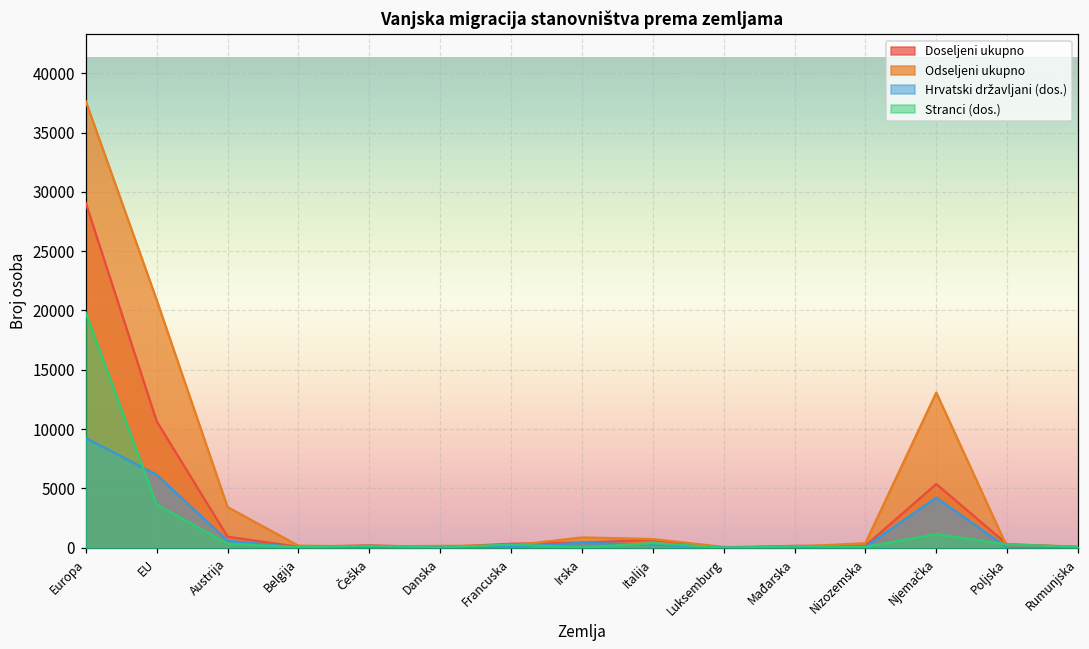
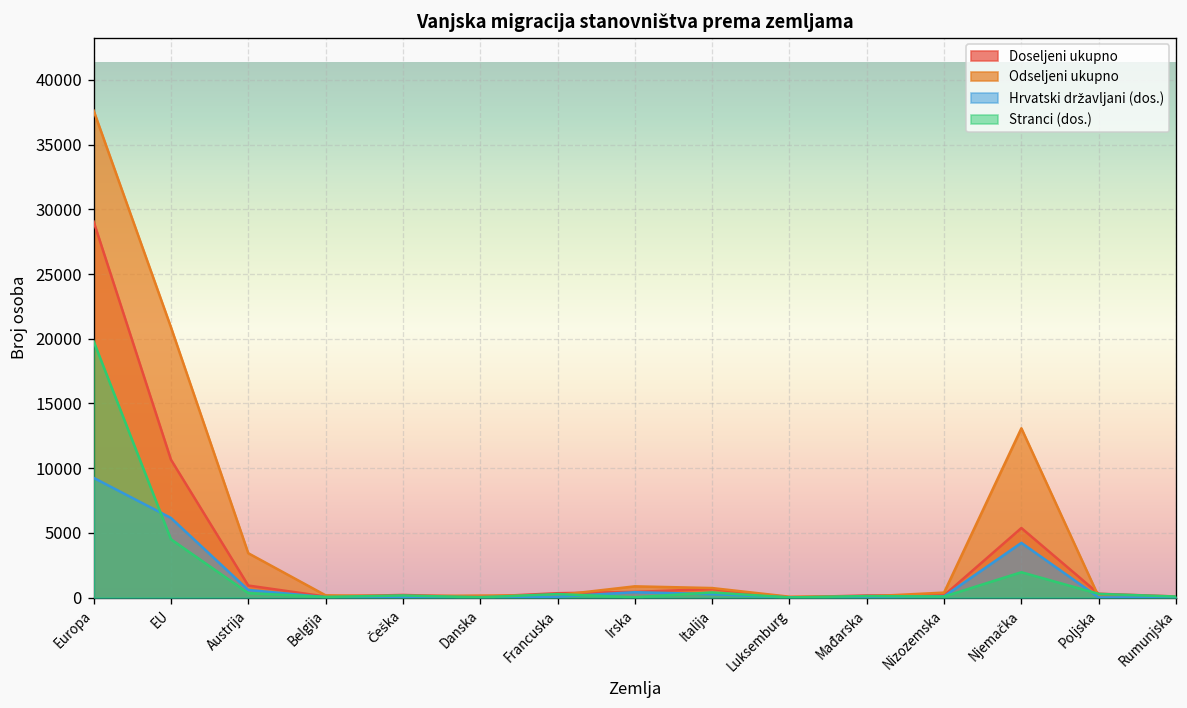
  {
    "Hrvatski državljani (dos.)": {
      "Europa": 9200,
      "EU": 6200,
      "Austrija": 600,
      "Njemačka": 4200
    },
    "Stranci (dos.)": {
      "Europa": 19800,
-     "EU": 3600,
+     "EU": 4500,
      "Austrija": 300,
      "Irska": 0,
-     "Njemačka": 1100
+     "Njemačka": 2000
    }
  }
